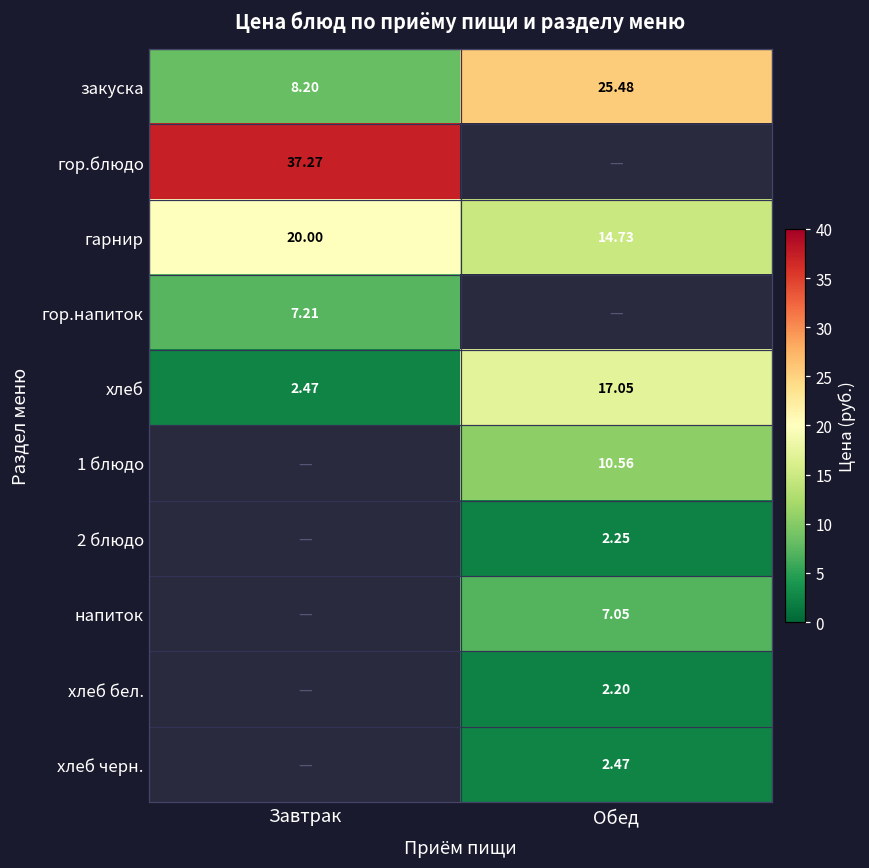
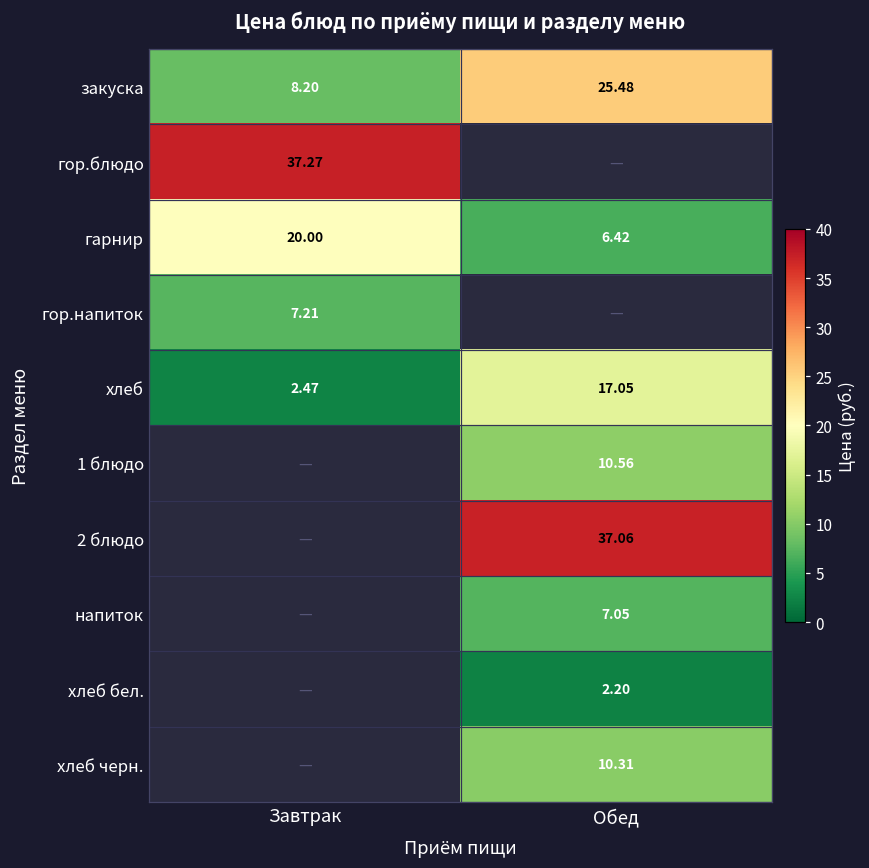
  {
    "закуска": {
      "Завтрак": 8.20,
      "Обед": 25.48
    },
    "гор.блюдо": {
      "Завтрак": 37.27
    },
    "гарнир": {
      "Завтрак": 20.00,
-     "Обед": 14.73
+     "Обед": 6.42
    },
    "гор.напиток": {
      "Завтрак": 7.21
    },
    "хлеб": {
      "Завтрак": 2.47,
      "Обед": 17.05
    },
    "1 блюдо": {
      "Обед": 10.56
    },
    "2 блюдо": {
-     "Обед": 2.25
+     "Обед": 37.06
    },
    "напиток": {
      "Обед": 7.05
    },
    "хлеб бел.": {
      "Обед": 2.20
    },
    "хлеб черн.": {
-     "Обед": 2.47
+     "Обед": 10.31
    }
  }
